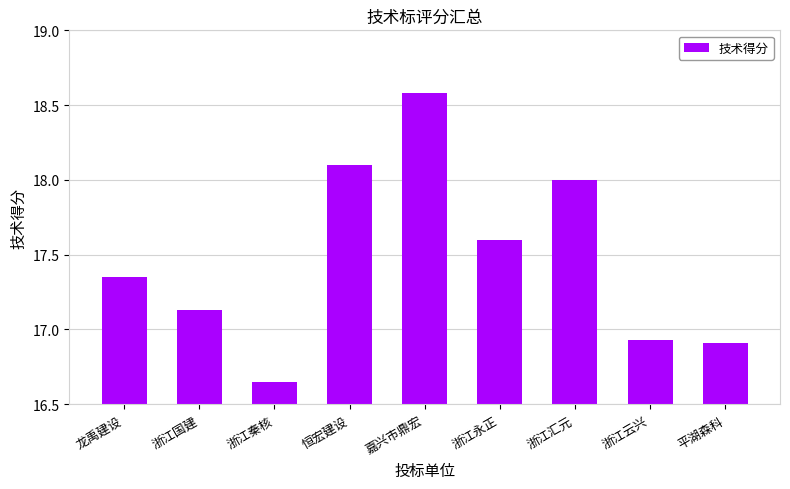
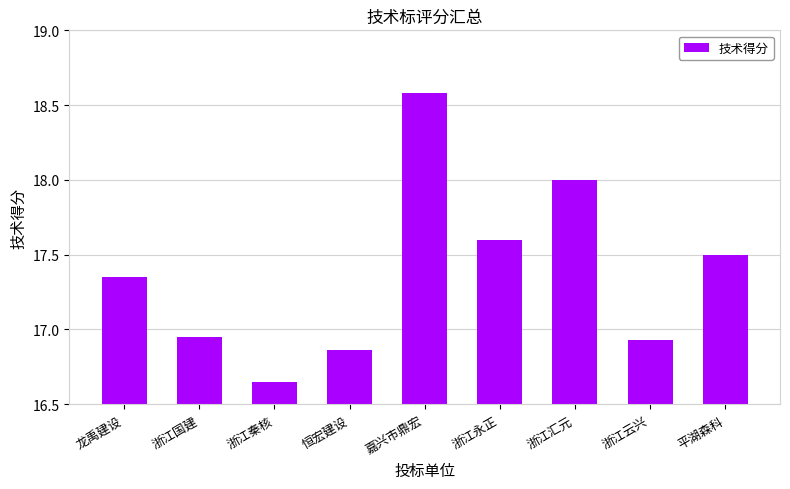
  {
    "龙禹建设": 17.35,
-   "浙江国建": 17.13,
+   "浙江国建": 16.95,
    "浙江秦核": 16.65,
-   "恒宏建设": 18.10,
+   "恒宏建设": 16.86,
    "嘉兴市鼎宏": 18.58,
    "浙江永正": 17.60,
    "浙江汇元": 18.00,
    "浙江云兴": 16.93,
-   "平湖森科": 16.91
+   "平湖森科": 17.50
  }
